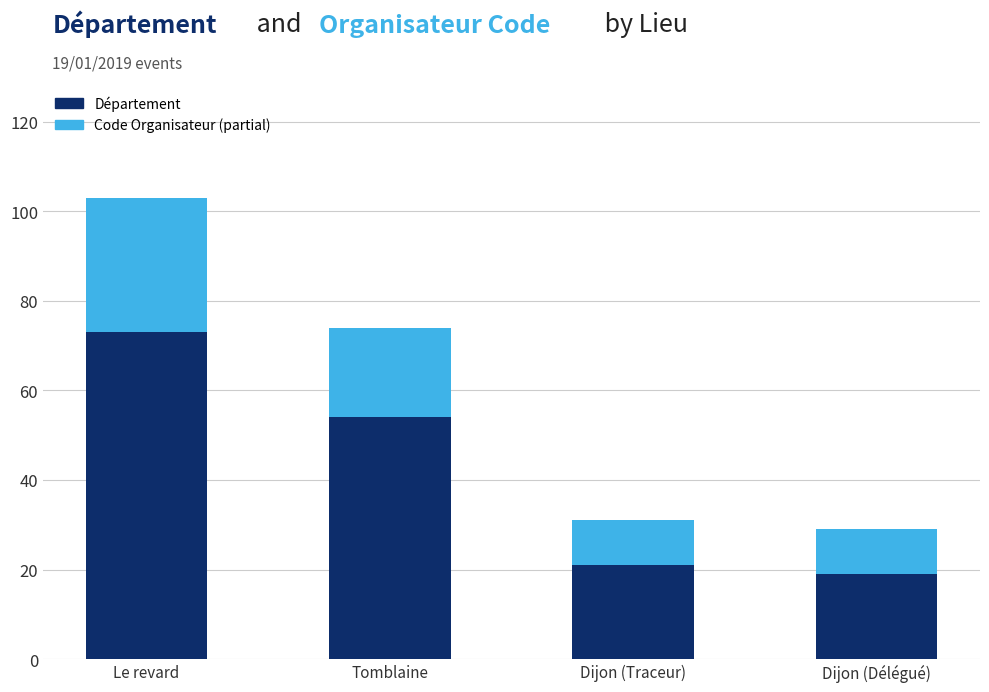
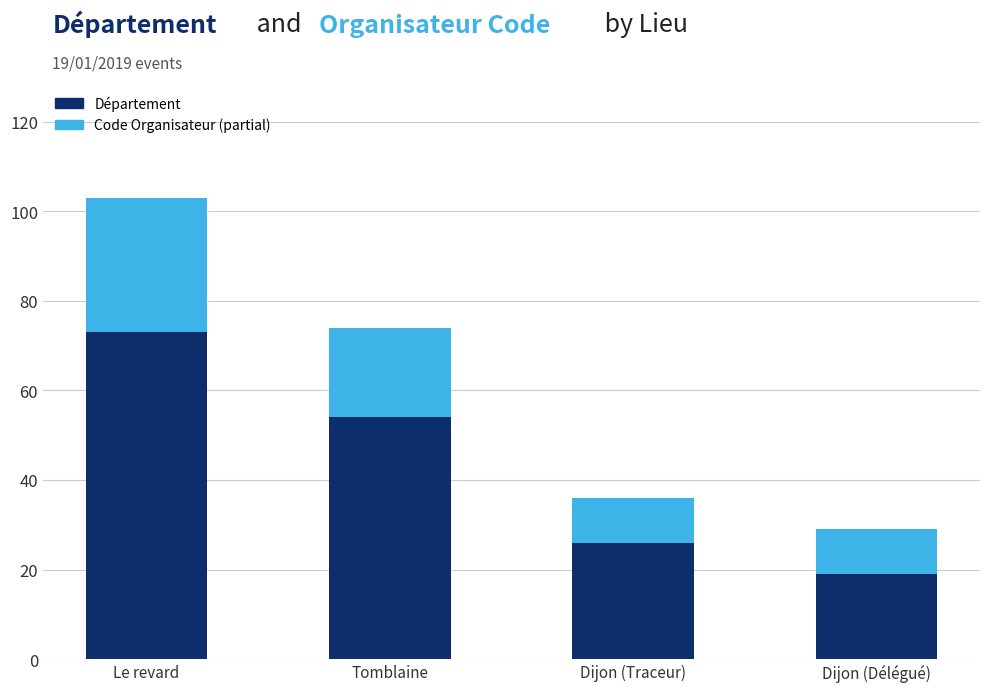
  {
    "Département": {
      "Le revard": 73,
      "Tomblaine": 54,
-     "Dijon (Traceur)": 21,
+     "Dijon (Traceur)": 26,
      "Dijon (Délégué)": 19
    },
    "Code Organisateur (partial)": {
      "Le revard": 30,
      "Tomblaine": 20,
      "Dijon (Traceur)": 10,
      "Dijon (Délégué)": 10
    }
  }
